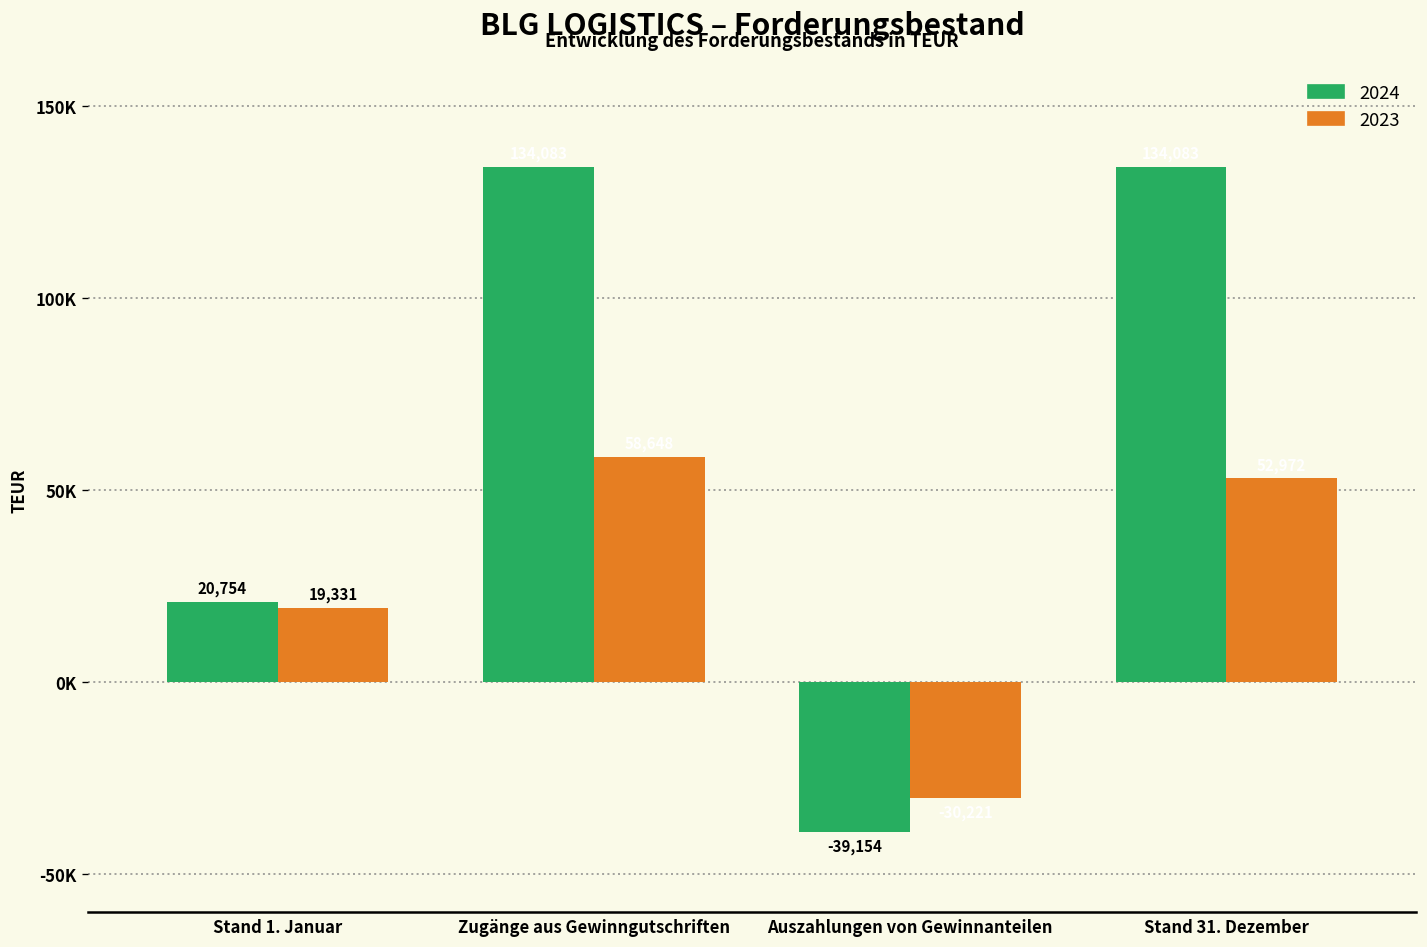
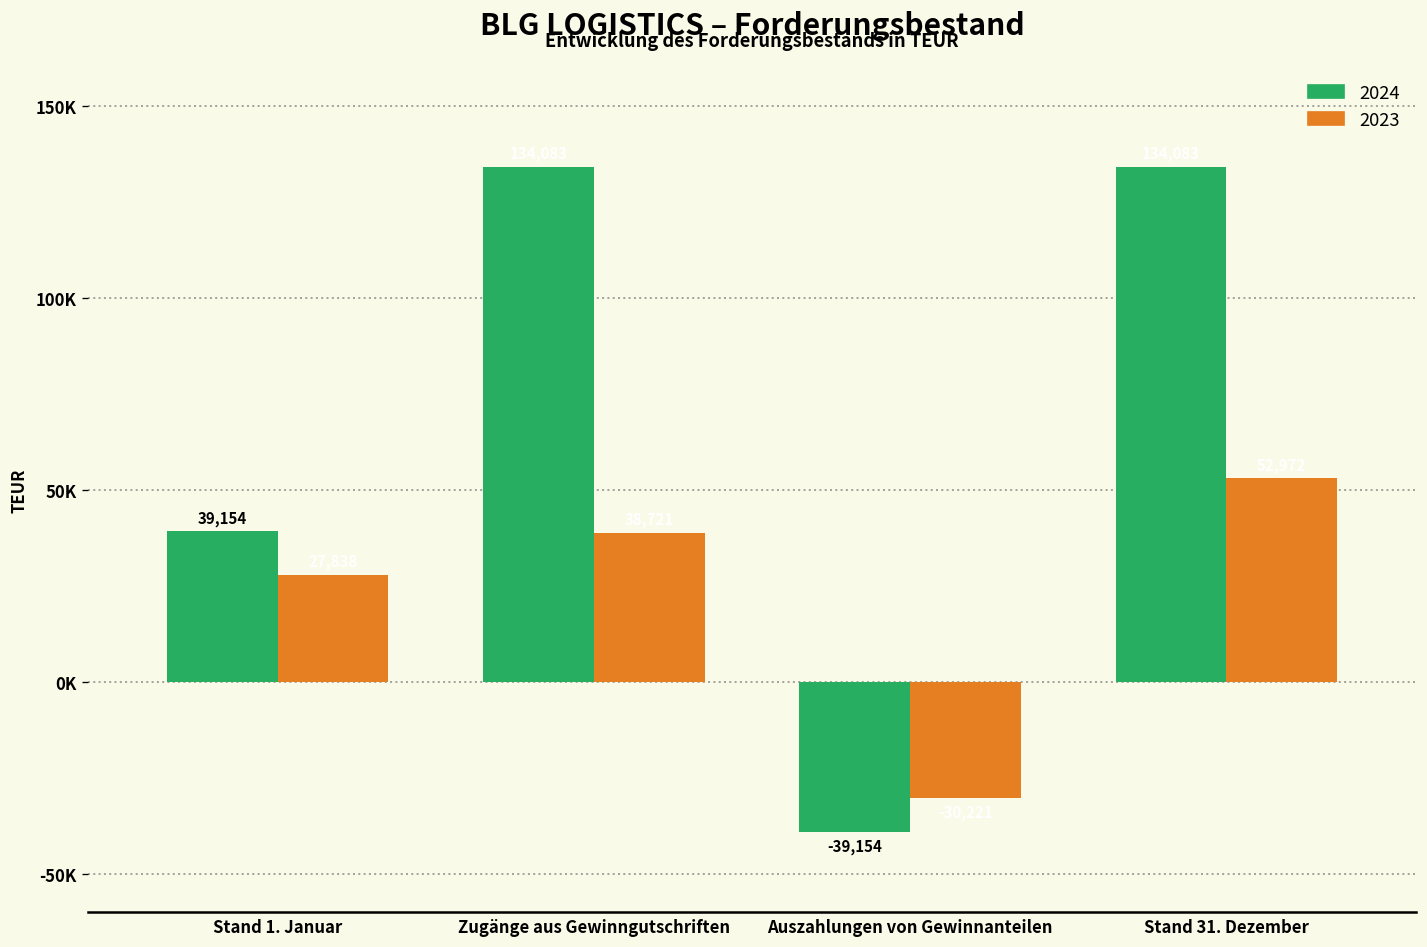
  {
    "2024": {
-     "Stand 1. Januar": "20,754",
+     "Stand 1. Januar": "39,154",
      "Auszahlungen von Gewinnanteilen": "-39,154"
    },
    "2023": {
-     "Stand 1. Januar": "19000",
-     "Zugänge aus Gewinngutschriften": "59000",
+     "Stand 1. Januar": "28000",
+     "Zugänge aus Gewinngutschriften": "39000",
      "Auszahlungen von Gewinnanteilen": "-30000",
      "Stand 31. Dezember": "53000"
    }
  }
